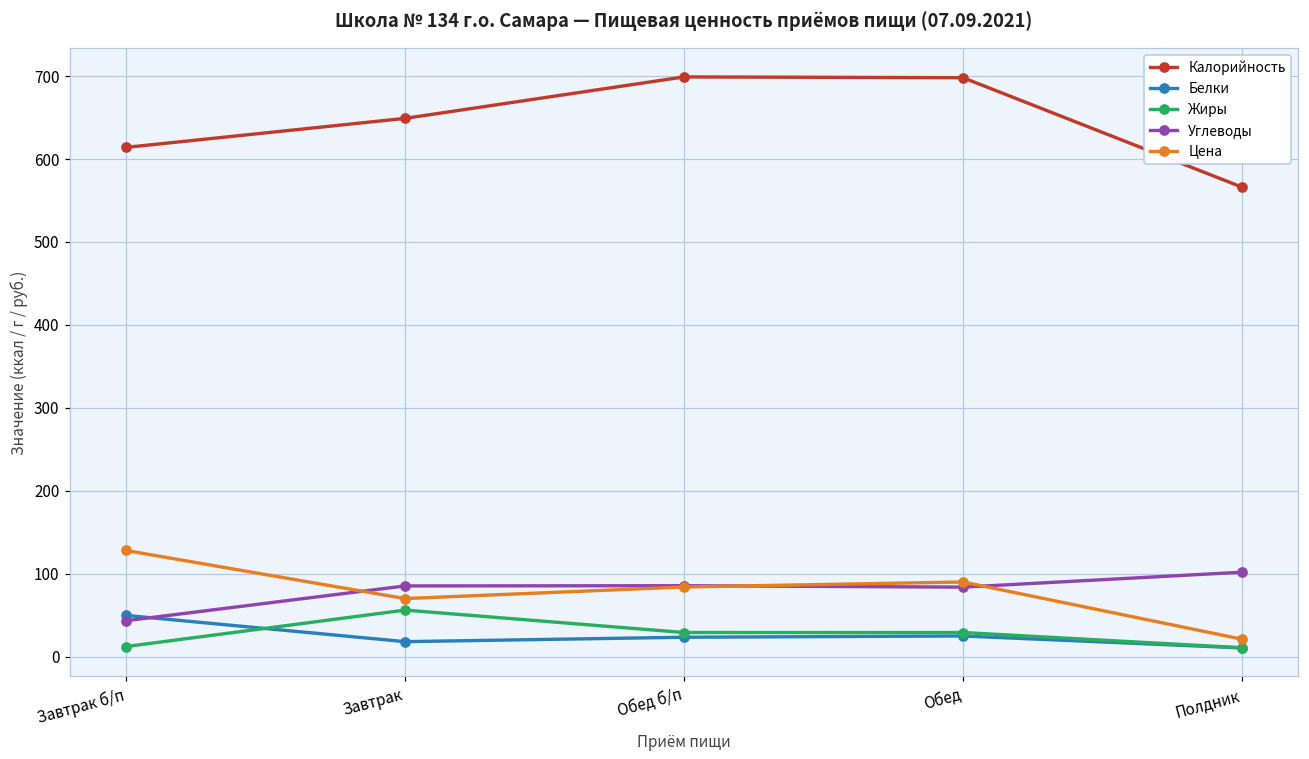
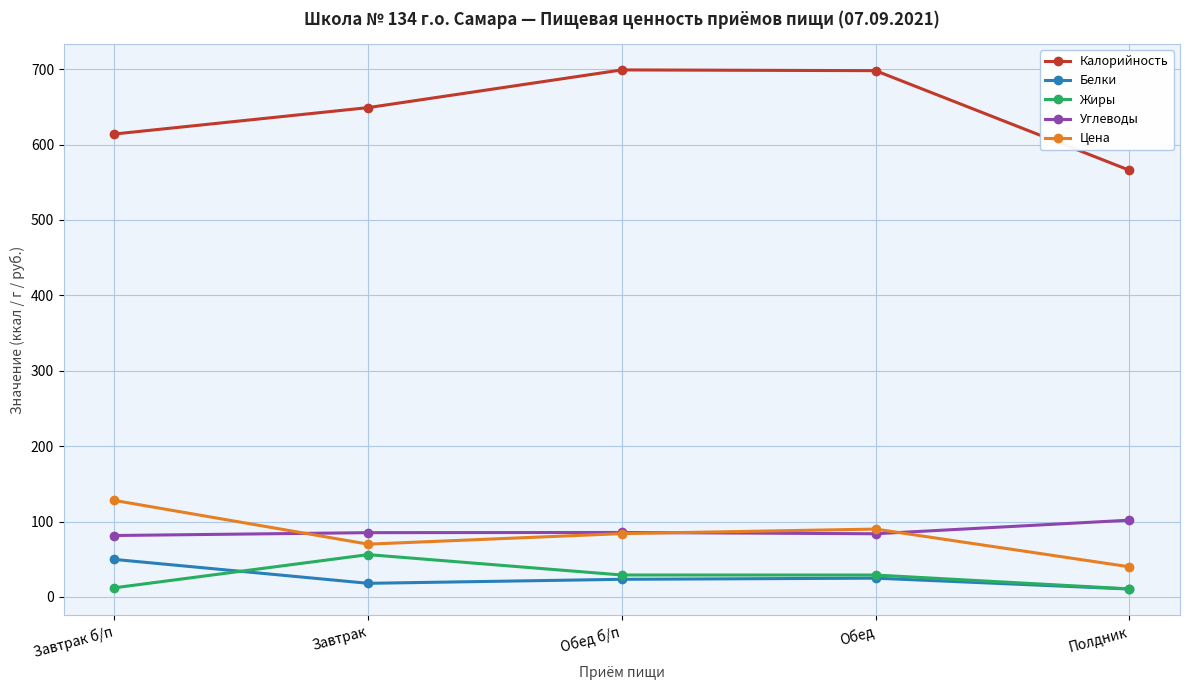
  {
    "Калорийность": {
      "Завтрак б/п": 610,
      "Завтрак": 650,
      "Обед б/п": 700,
      "Обед": 700,
      "Полдник": 570
    },
    "Белки": {
      "Завтрак б/п": 50,
      "Завтрак": 20,
      "Обед б/п": 20,
      "Обед": 20
    },
    "Жиры": {
      "Завтрак б/п": 10,
      "Завтрак": 60,
      "Обед б/п": 30,
      "Обед": 30
    },
    "Углеводы": {
-     "Завтрак б/п": 40,
+     "Завтрак б/п": 80,
      "Завтрак": 90,
      "Обед": 80,
      "Полдник": 100
    },
    "Цена": {
      "Завтрак б/п": 130,
      "Завтрак": 70,
      "Обед": 90,
-     "Полдник": 20
+     "Полдник": 40
    }
  }
